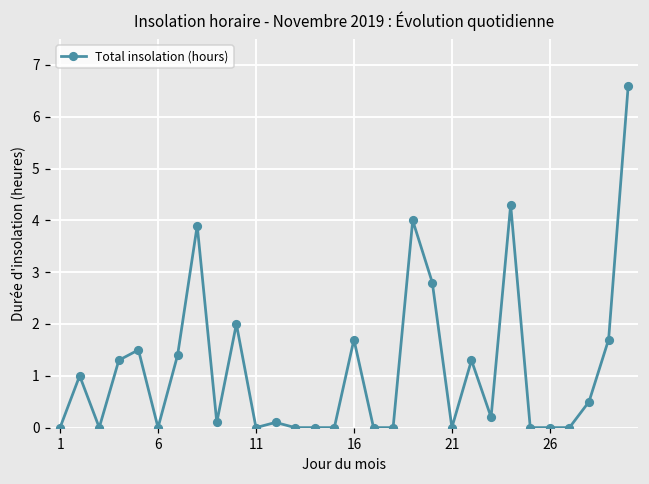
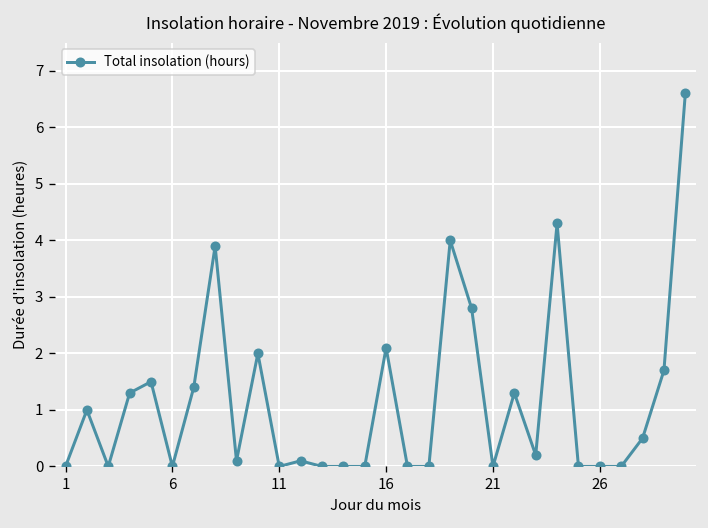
  {
    "1": 0.0,
    "6": 0.0,
    "11": 0.0,
-   "16": 1.7,
+   "16": 2.1,
    "21": 0.0,
    "26": 0.0
  }
